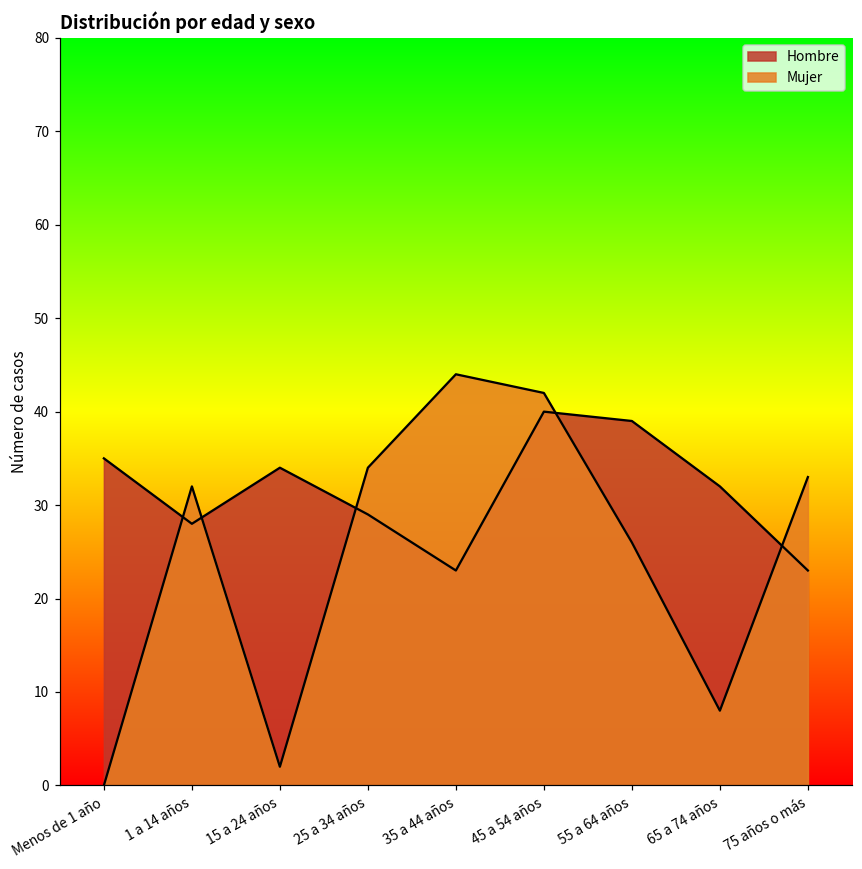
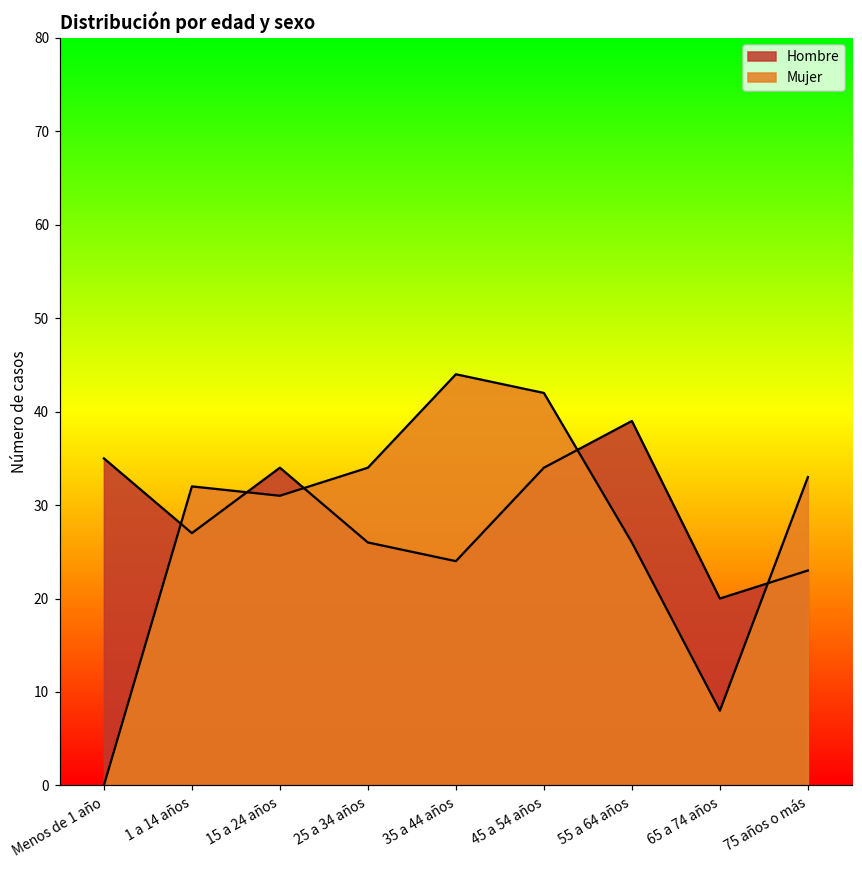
  {
    "Hombre": {
      "Menos de 1 año": 35,
-     "1 a 14 años": 28,
+     "1 a 14 años": 27,
      "15 a 24 años": 34,
-     "25 a 34 años": 29,
-     "35 a 44 años": 23,
-     "45 a 54 años": 40,
+     "25 a 34 años": 26,
+     "35 a 44 años": 24,
+     "45 a 54 años": 34,
      "55 a 64 años": 39,
-     "65 a 74 años": 32,
+     "65 a 74 años": 20,
      "75 años o más": 23
    },
    "Mujer": {
      "Menos de 1 año": 0,
      "1 a 14 años": 32,
-     "15 a 24 años": 2,
+     "15 a 24 años": 31,
      "25 a 34 años": 34,
      "35 a 44 años": 44,
      "45 a 54 años": 42,
      "55 a 64 años": 26,
      "65 a 74 años": 8,
      "75 años o más": 33
    }
  }
